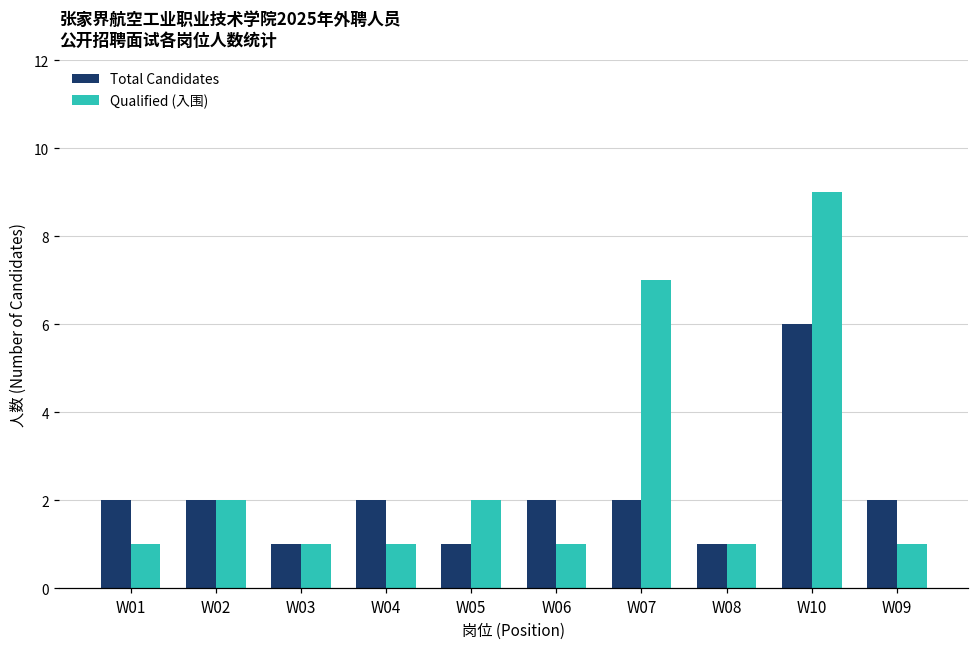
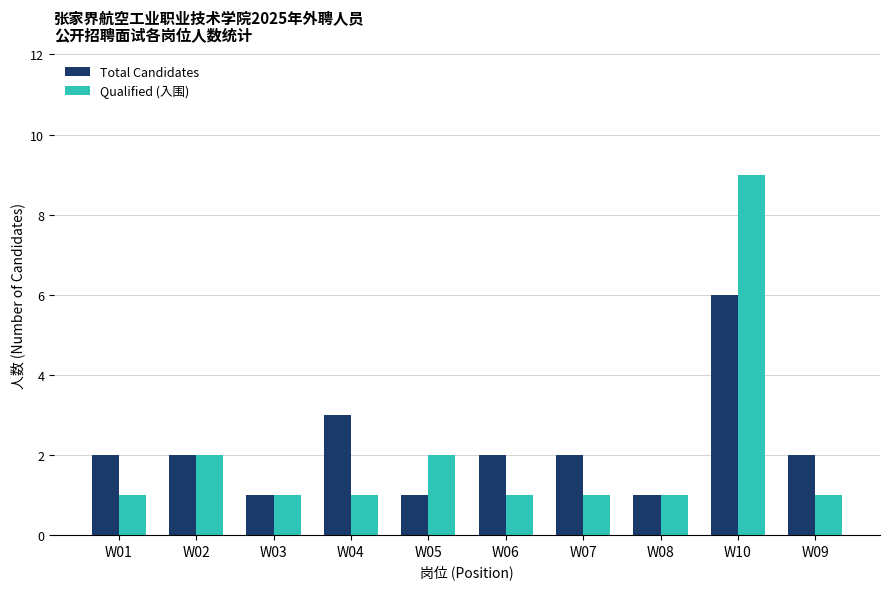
  {
    "Total Candidates": {
      "W01": 2,
      "W02": 2,
      "W03": 1,
-     "W04": 2,
+     "W04": 3,
      "W05": 1,
      "W06": 2,
      "W07": 2,
      "W08": 1,
      "W10": 6,
      "W09": 2
    },
    "Qualified (入围)": {
      "W01": 1,
      "W02": 2,
      "W03": 1,
      "W04": 1,
      "W05": 2,
      "W06": 1,
-     "W07": 7,
+     "W07": 1,
      "W08": 1,
      "W10": 9,
      "W09": 1
    }
  }
